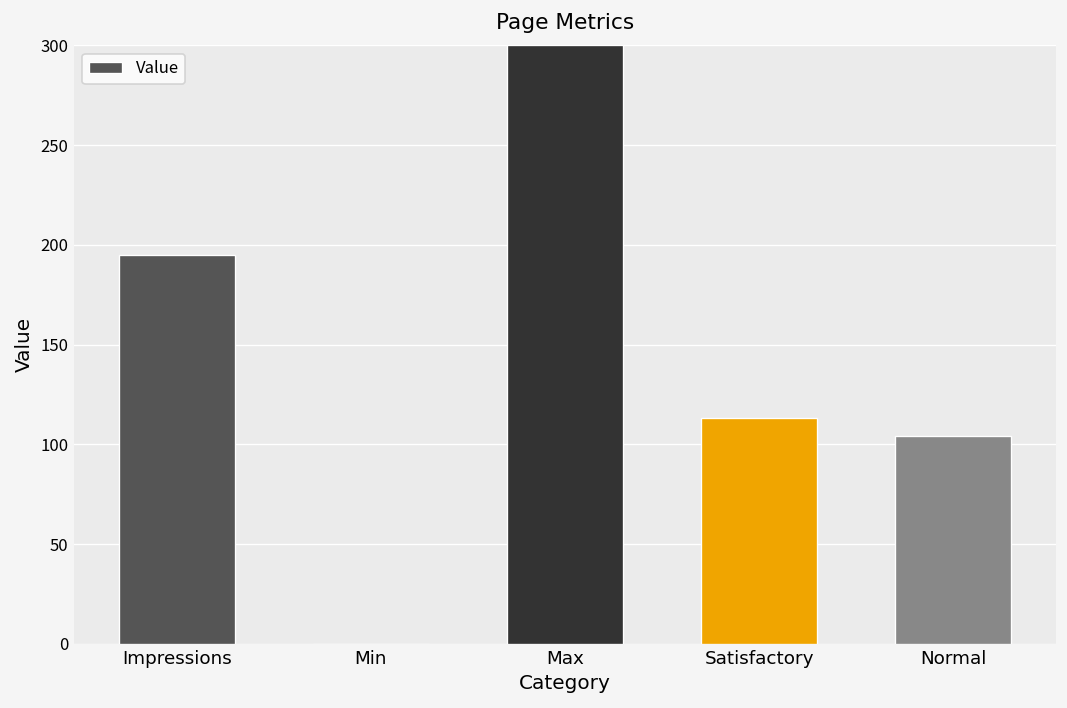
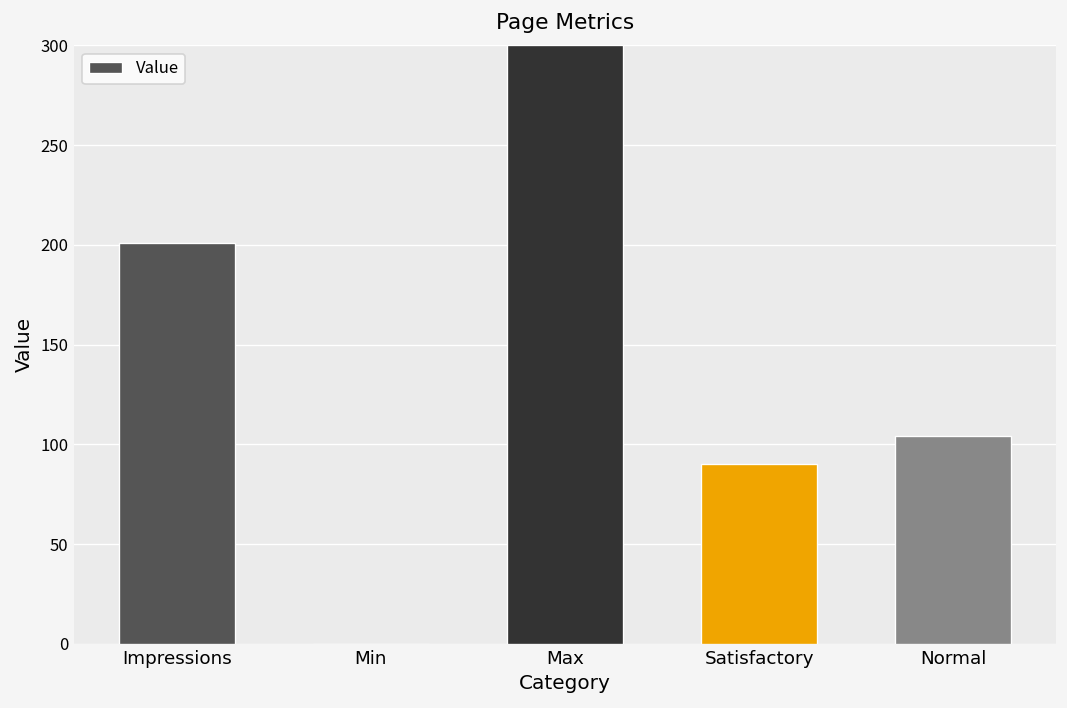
  {
-   "Impressions": 195,
+   "Impressions": 201,
    "Min": 0,
    "Max": 300,
-   "Satisfactory": 113,
+   "Satisfactory": 90,
    "Normal": 104
  }
